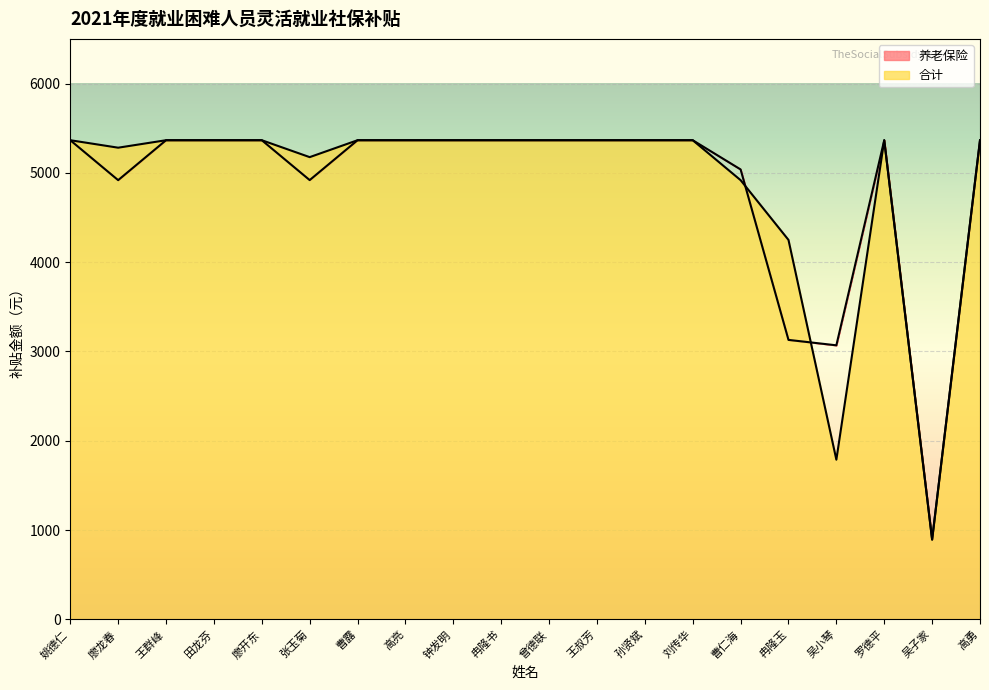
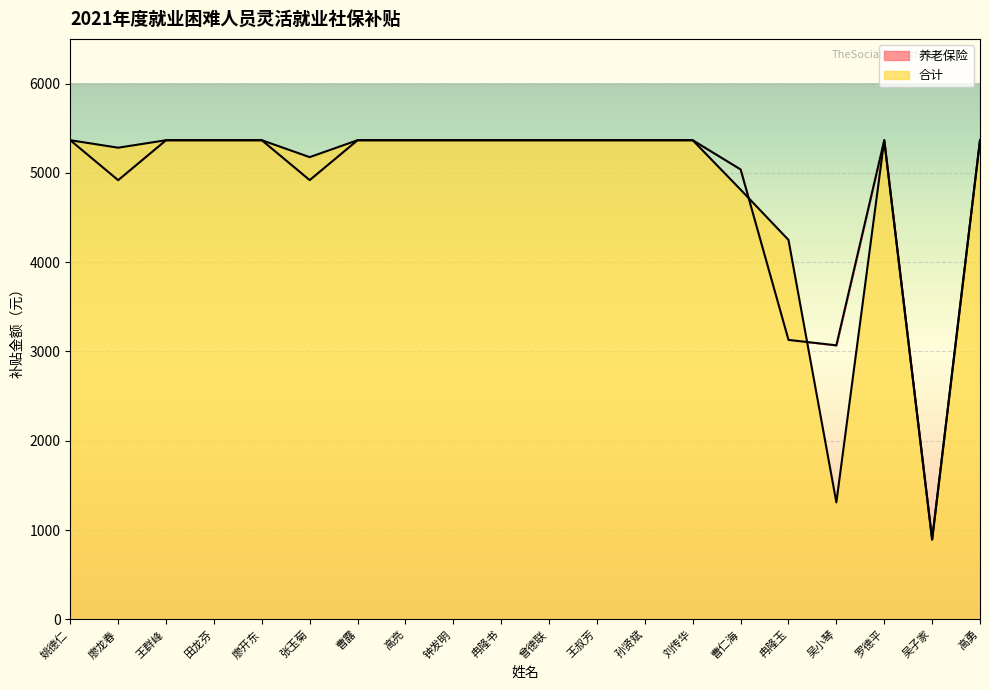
  {
    "养老保险": {
      "廖龙春": 4900,
      "张玉菊": 4900,
      "曹仁海": 5000,
      "冉隆玉": 3100,
      "吴小琴": 3100
    },
    "合计": {
      "廖龙春": 5300,
      "张玉菊": 5200,
-     "曹仁海": 4900,
+     "曹仁海": 4800,
      "冉隆玉": 4200,
-     "吴小琴": 1800
+     "吴小琴": 1300
    }
  }
